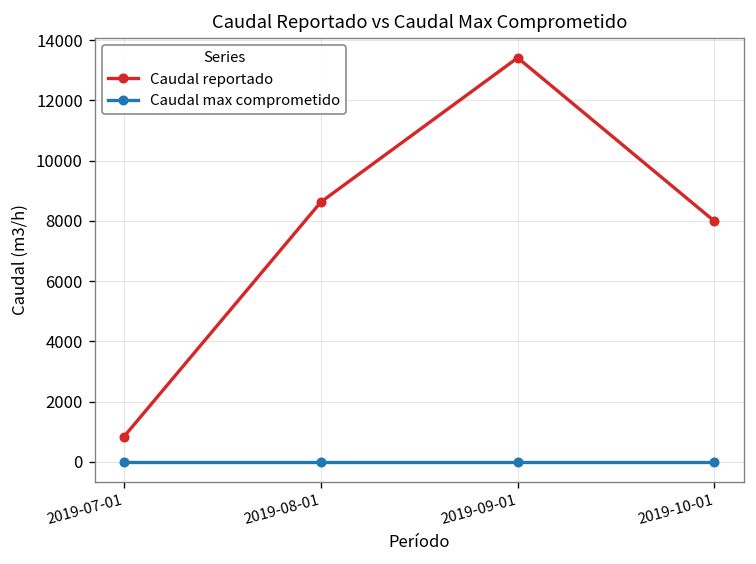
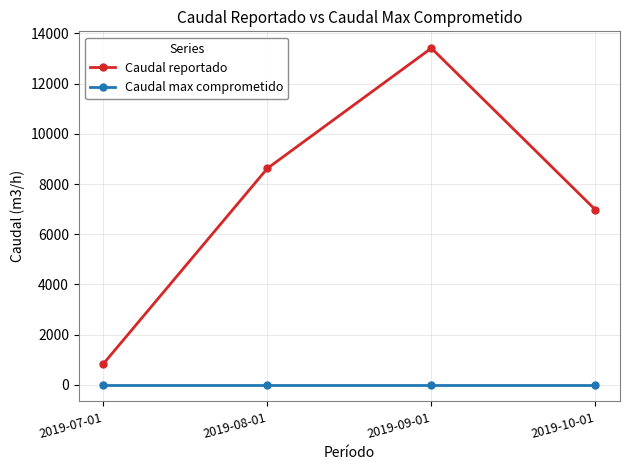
  {
    "Caudal reportado": {
      "2019-07-01": 800,
      "2019-08-01": 8600,
      "2019-09-01": 13400,
-     "2019-10-01": 8000
+     "2019-10-01": 7000
    },
    "Caudal max comprometido": {
      "2019-07-01": 0,
      "2019-08-01": 0,
      "2019-09-01": 0,
      "2019-10-01": 0
    }
  }
